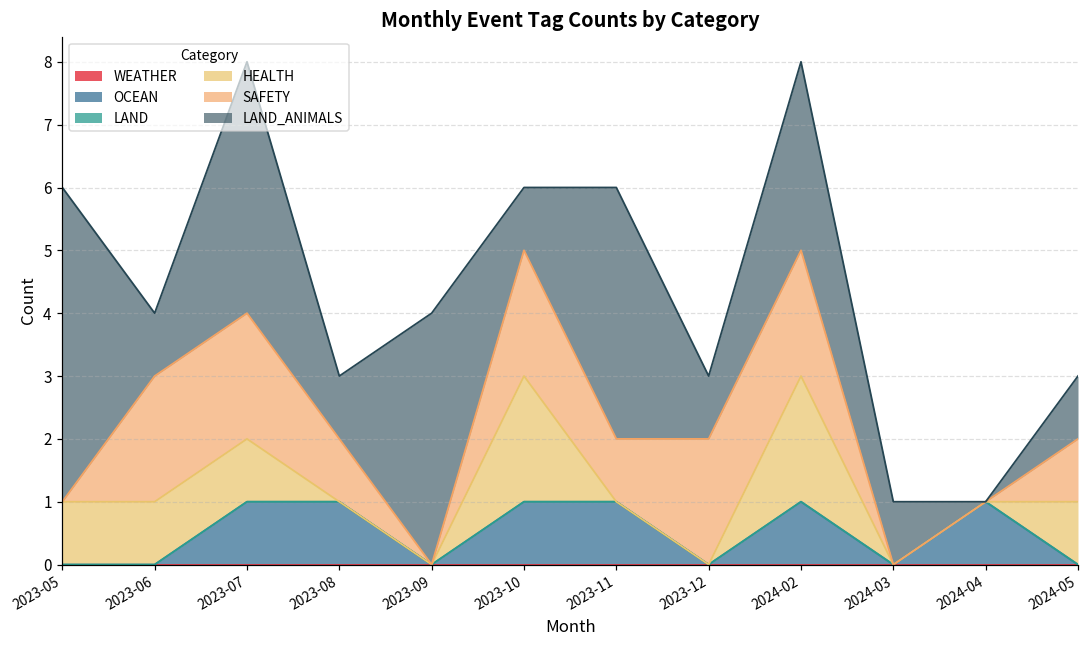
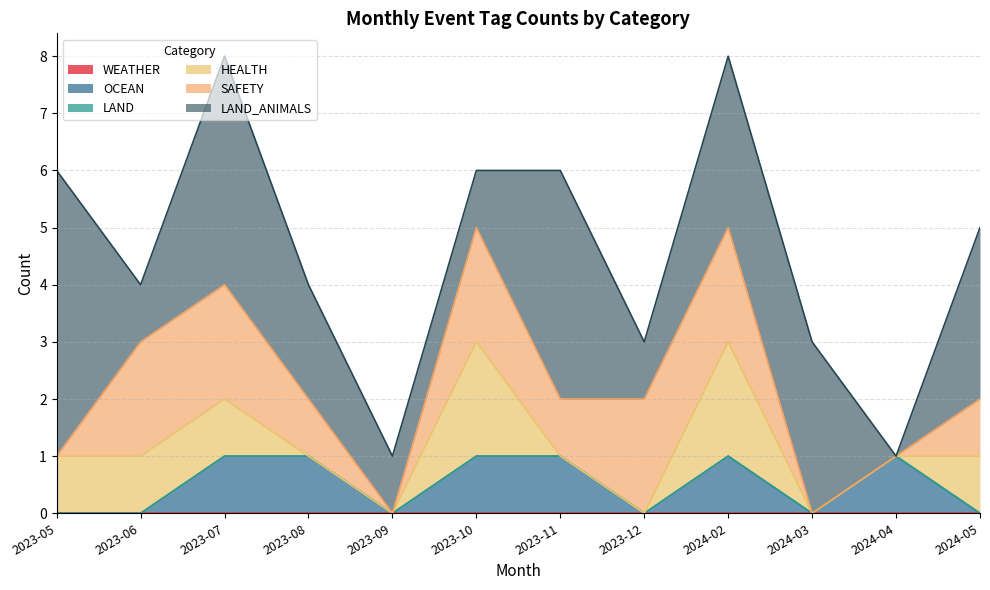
  {
    "WEATHER": {
      "2023-07": 0,
      "2023-08": 0,
      "2023-10": 0,
      "2023-11": 0,
      "2024-02": 0,
      "2024-04": 0
    },
    "LAND": {
      "2023-07": 1,
      "2023-10": 1,
      "2024-02": 1
    },
    "LAND_ANIMALS": {
      "2023-05": 5,
      "2023-06": 1,
-     "2023-08": 1,
-     "2023-09": 4,
+     "2023-08": 2,
+     "2023-09": 1,
      "2023-10": 1,
      "2023-11": 4,
      "2023-12": 1,
      "2024-02": 3,
-     "2024-03": 1,
-     "2024-05": 1
+     "2024-03": 3,
+     "2024-05": 3
    }
  }
